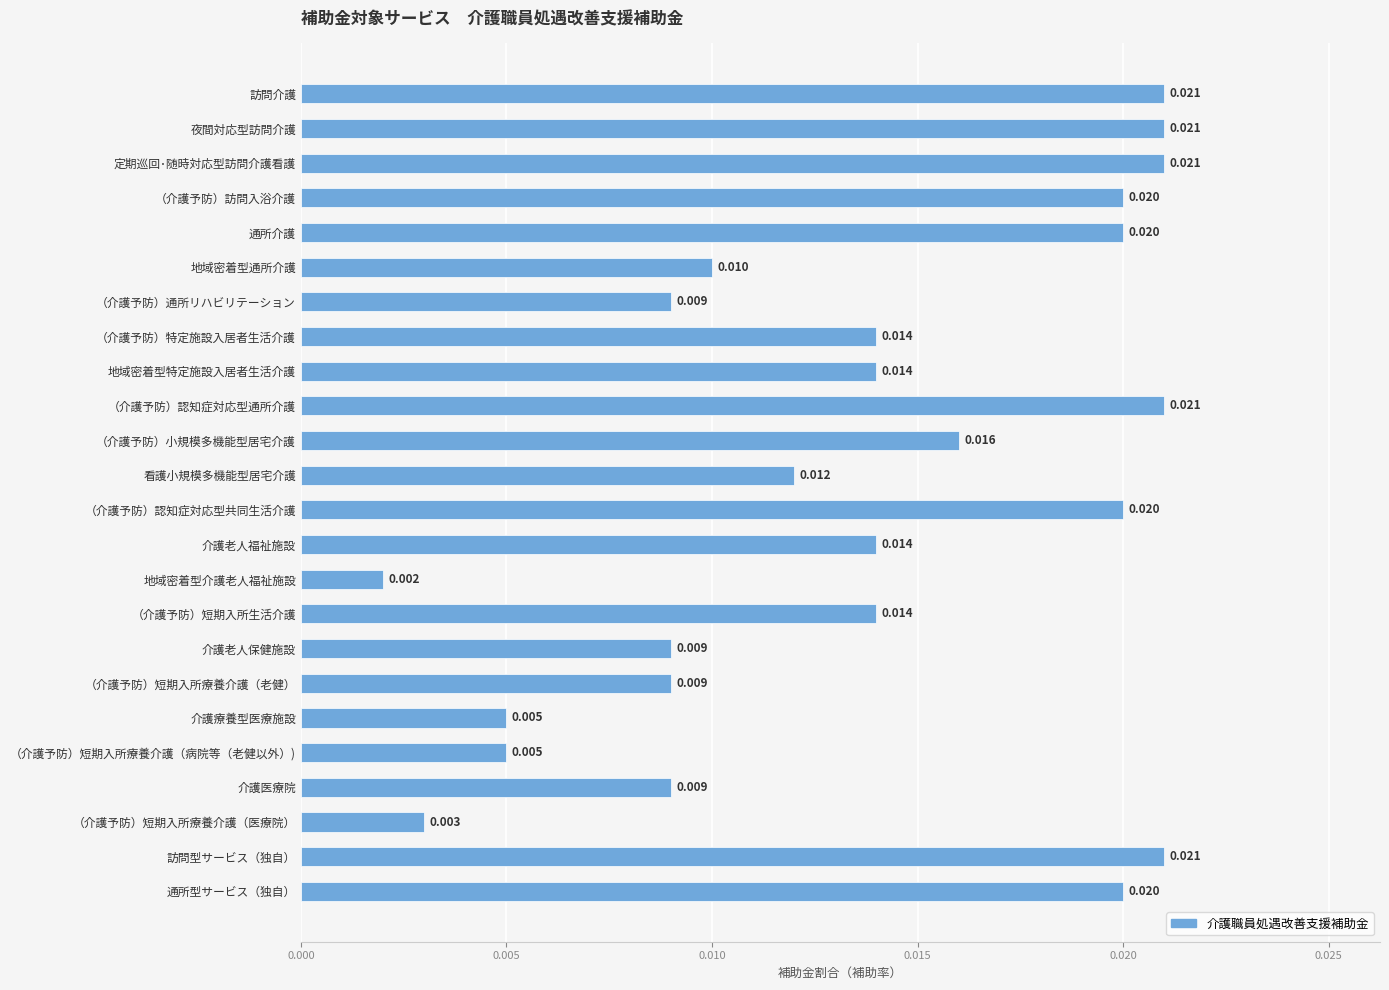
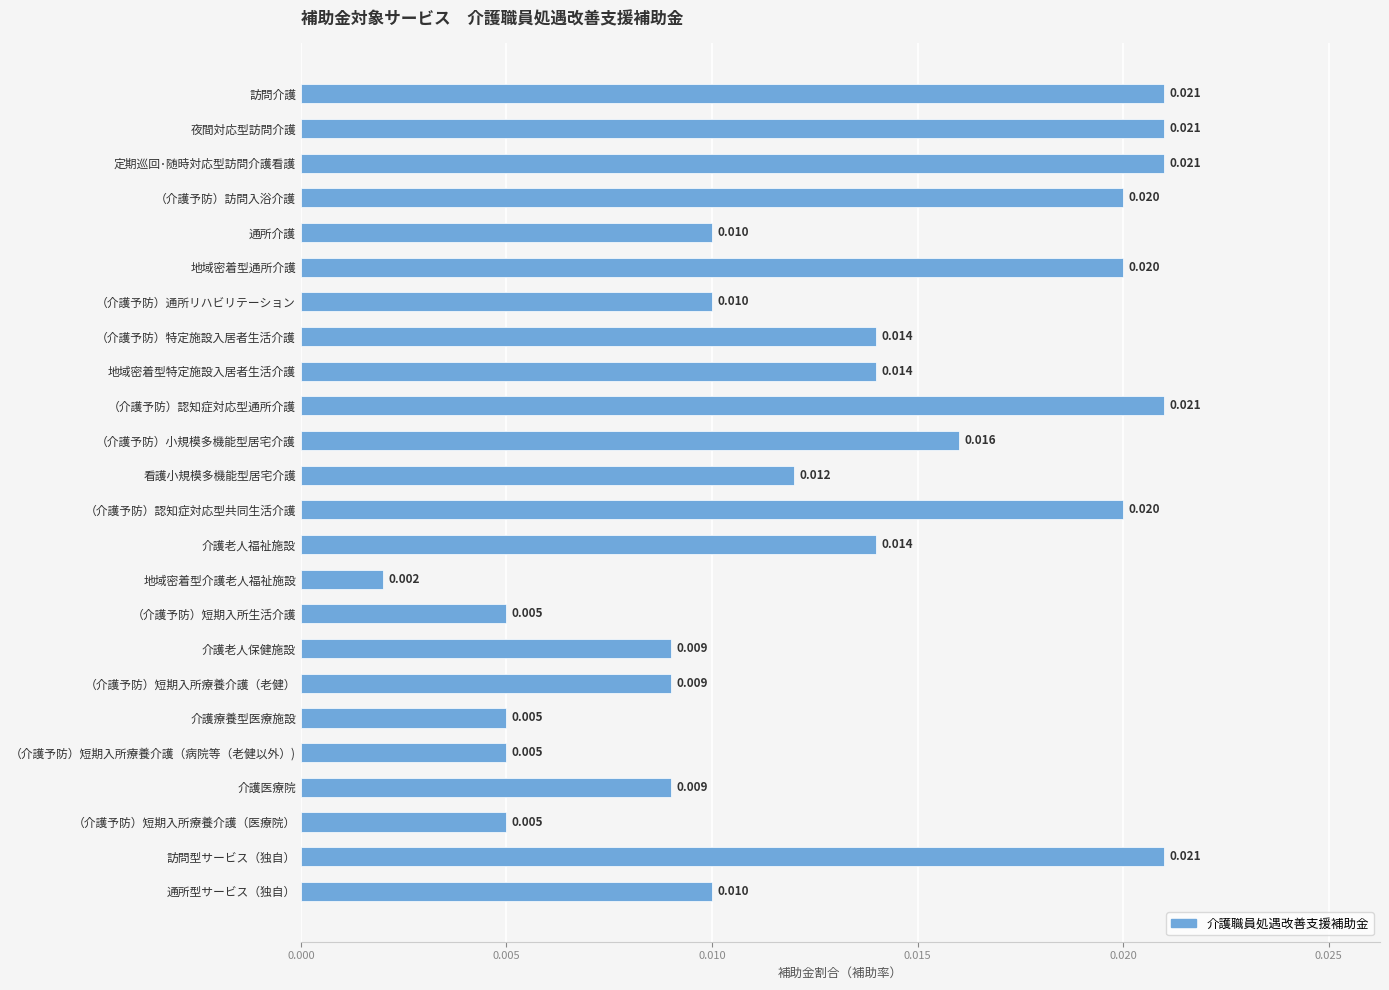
  {
    "訪問介護": 0.021,
    "夜間対応型訪問介護": 0.021,
    "定期巡回･随時対応型訪問介護看護": 0.021,
    "（介護予防）訪問入浴介護": 0.020,
-   "通所介護": 0.020,
-   "地域密着型通所介護": 0.010,
-   "（介護予防）通所リハビリテーション": 0.009,
+   "通所介護": 0.010,
+   "地域密着型通所介護": 0.020,
+   "（介護予防）通所リハビリテーション": 0.010,
    "（介護予防）特定施設入居者生活介護": 0.014,
    "地域密着型特定施設入居者生活介護": 0.014,
    "（介護予防）認知症対応型通所介護": 0.021,
    "（介護予防）小規模多機能型居宅介護": 0.016,
    "看護小規模多機能型居宅介護": 0.012,
    "（介護予防）認知症対応型共同生活介護": 0.020,
    "介護老人福祉施設": 0.014,
    "地域密着型介護老人福祉施設": 0.002,
-   "（介護予防）短期入所生活介護": 0.014,
+   "（介護予防）短期入所生活介護": 0.005,
    "介護老人保健施設": 0.009,
    "（介護予防）短期入所療養介護（老健）": 0.009,
    "介護療養型医療施設": 0.005,
    "（介護予防）短期入所療養介護（病院等（老健以外）)": 0.005,
    "介護医療院": 0.009,
-   "（介護予防）短期入所療養介護（医療院）": 0.003,
+   "（介護予防）短期入所療養介護（医療院）": 0.005,
    "訪問型サービス（独自）": 0.021,
-   "通所型サービス（独自）": 0.020
+   "通所型サービス（独自）": 0.010
  }
